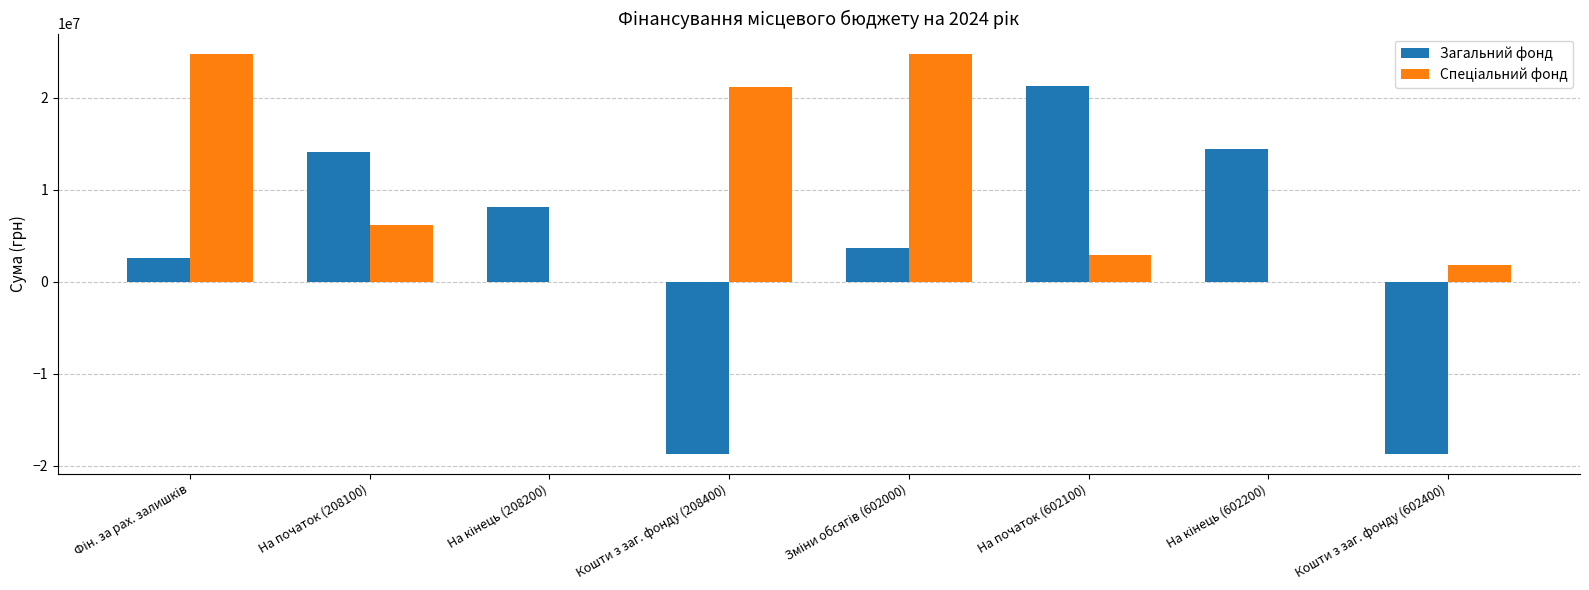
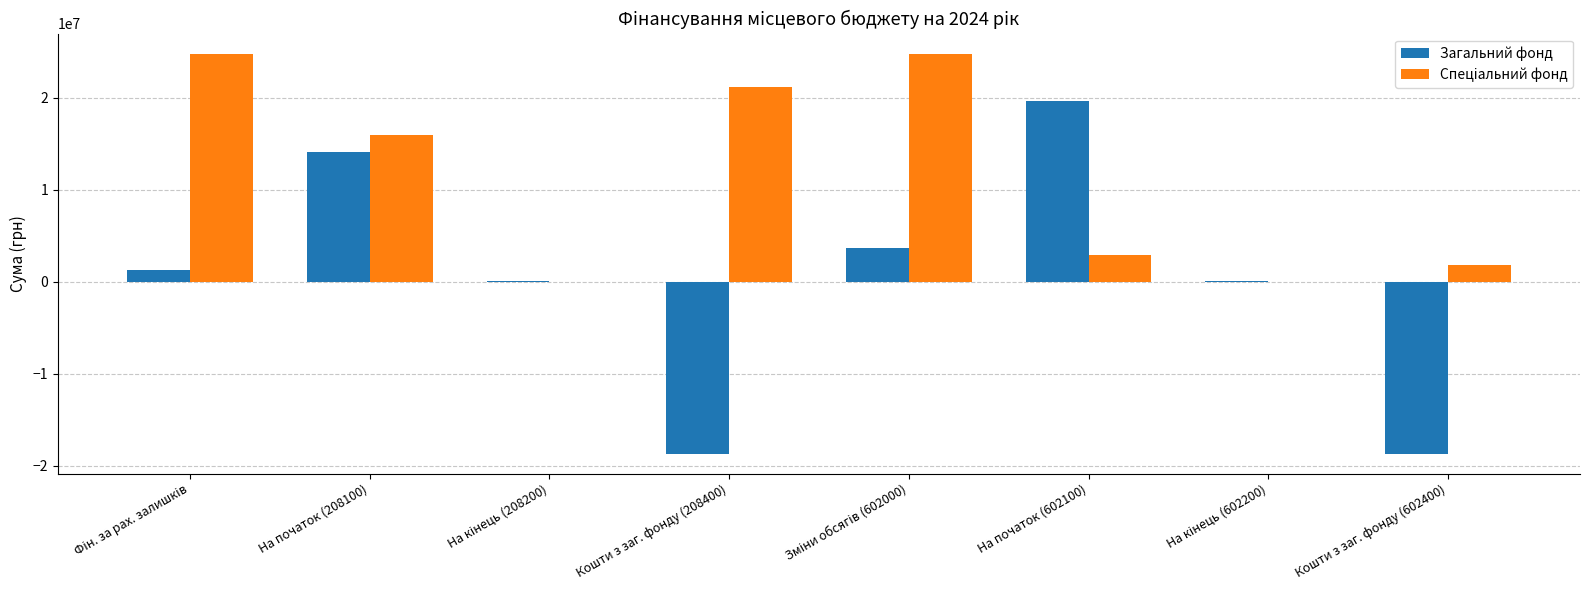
  {
    "Загальний фонд": {
-     "Фін. за рах. залишків": 3000000,
+     "Фін. за рах. залишків": 1000000,
      "На початок (208100)": 14000000,
-     "На кінець (208200)": 8000000,
+     "На кінець (208200)": 0,
      "Кошти з заг. фонду (208400)": -19000000,
      "Зміни обсягів (602000)": 4000000,
-     "На початок (602100)": 21000000,
-     "На кінець (602200)": 14000000,
+     "На початок (602100)": 20000000,
+     "На кінець (602200)": 0,
      "Кошти з заг. фонду (602400)": -19000000
    },
    "Спеціальний фонд": {
      "Фін. за рах. залишків": 25000000,
-     "На початок (208100)": 6000000,
+     "На початок (208100)": 16000000,
      "На кінець (208200)": 0,
      "Кошти з заг. фонду (208400)": 21000000,
      "Зміни обсягів (602000)": 25000000,
      "На початок (602100)": 3000000,
      "На кінець (602200)": 0,
      "Кошти з заг. фонду (602400)": 2000000
    }
  }
